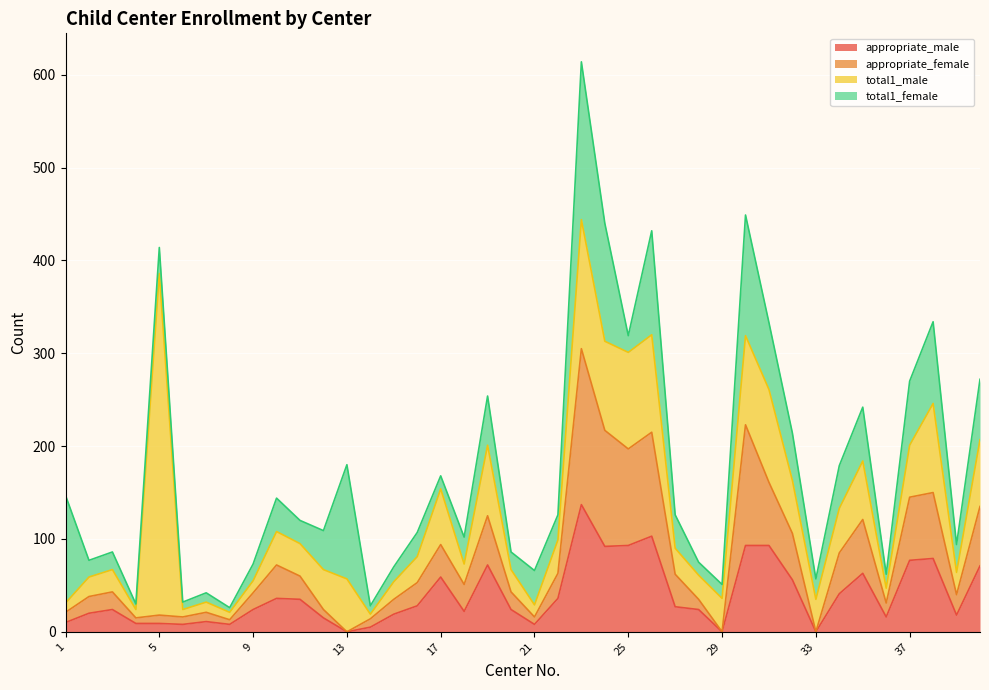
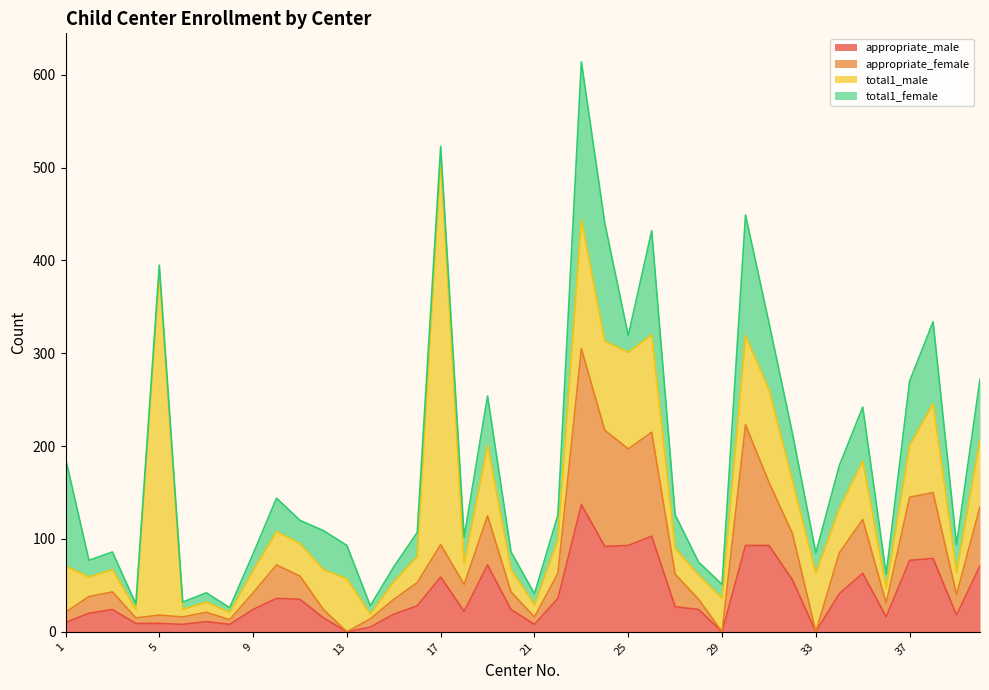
  {
    "total1_male": {
-     "1": 10,
+     "1": 50,
      "5": 370,
-     "9": 10,
+     "9": 20,
      "13": 60,
-     "17": 60,
+     "17": 420,
      "21": 10,
      "25": 100,
      "29": 40,
-     "33": 40,
+     "33": 60,
      "37": 60
    },
    "total1_female": {
      "1": 120,
-     "5": 30,
+     "5": 10,
      "9": 20,
-     "13": 120,
+     "13": 40,
      "17": 10,
-     "21": 40,
+     "21": 10,
      "25": 20,
      "29": 20,
      "33": 20,
      "37": 70
    }
  }
